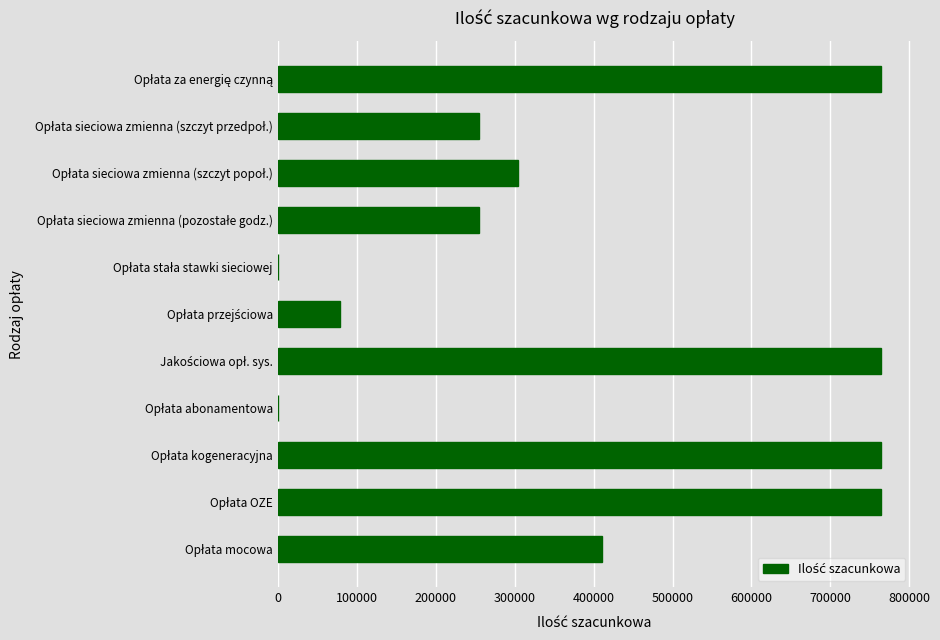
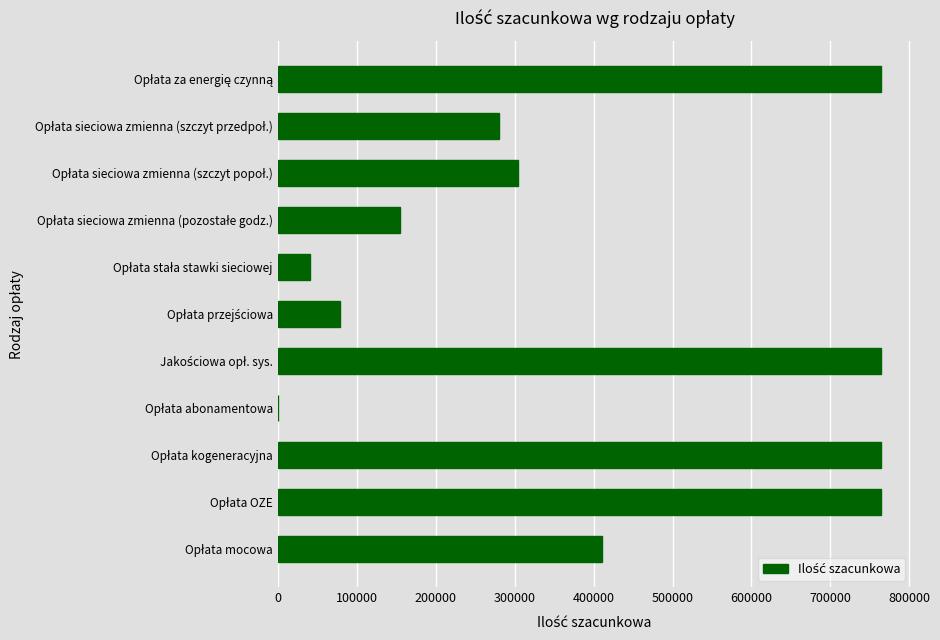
  {
    "Opłata za energię czynną": 760000,
-   "Opłata sieciowa zmienna (szczyt przedpoł.)": 250000,
+   "Opłata sieciowa zmienna (szczyt przedpoł.)": 280000,
    "Opłata sieciowa zmienna (szczyt popoł.)": 300000,
-   "Opłata sieciowa zmienna (pozostałe godz.)": 250000,
-   "Opłata stała stawki sieciowej": 0,
+   "Opłata sieciowa zmienna (pozostałe godz.)": 150000,
+   "Opłata stała stawki sieciowej": 40000,
    "Opłata przejściowa": 80000,
    "Jakościowa opł. sys.": 760000,
    "Opłata kogeneracyjna": 760000,
    "Opłata OZE": 760000,
    "Opłata mocowa": 410000
  }
